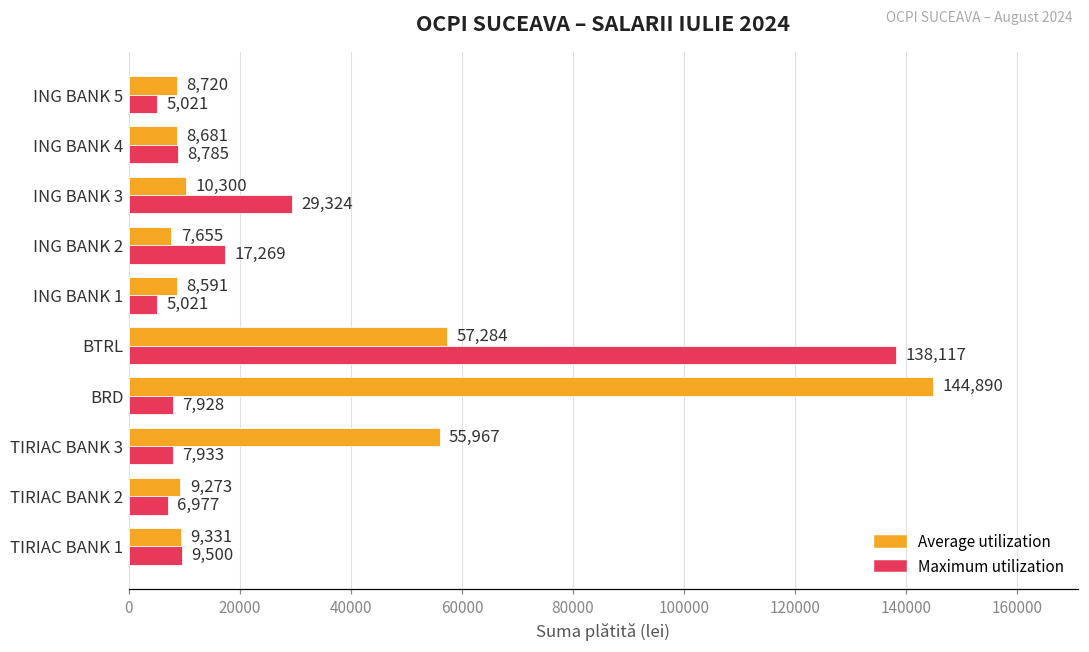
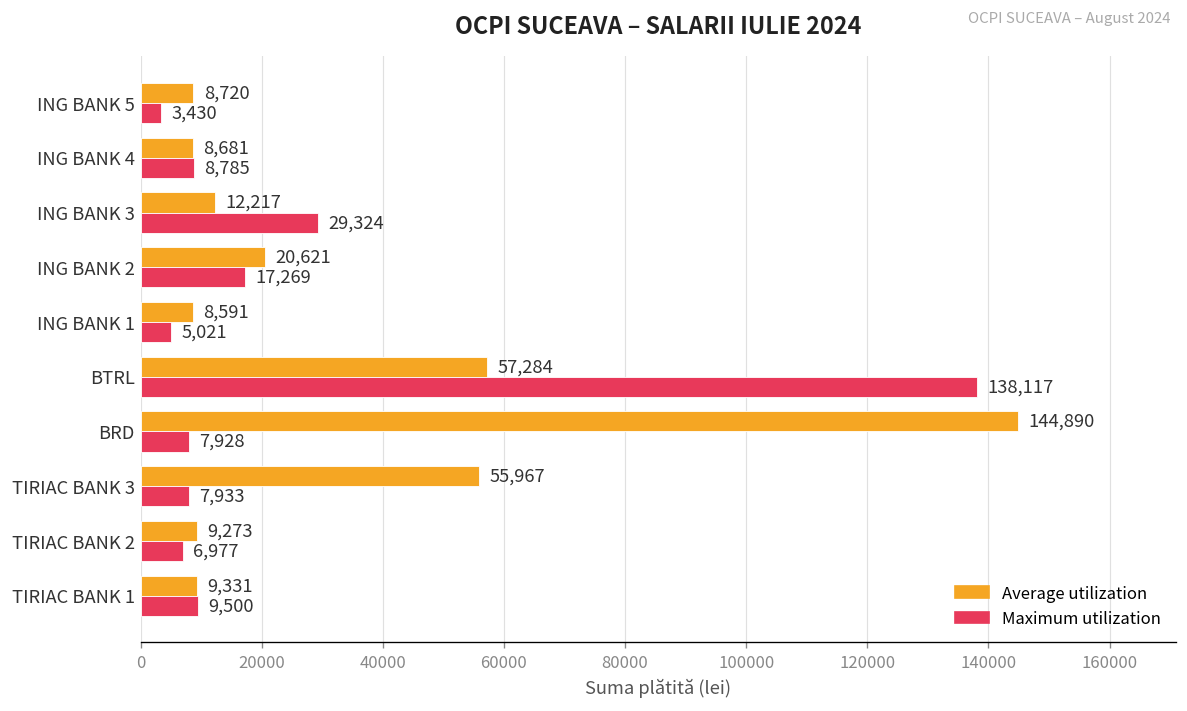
  {
    "Average utilization": {
      "ING BANK 5": "8,720",
      "ING BANK 4": "8,681",
-     "ING BANK 3": "10,300",
-     "ING BANK 2": "7,655",
+     "ING BANK 3": "12,217",
+     "ING BANK 2": "20,621",
      "ING BANK 1": "8,591",
      "BTRL": "57,284",
      "BRD": "144,890",
      "TIRIAC BANK 3": "55,967",
      "TIRIAC BANK 2": "9,273",
      "TIRIAC BANK 1": "9,331"
    },
    "Maximum utilization": {
-     "ING BANK 5": "5,021",
+     "ING BANK 5": "3,430",
      "ING BANK 4": "8,785",
      "ING BANK 3": "29,324",
      "ING BANK 2": "17,269",
      "ING BANK 1": "5,021",
      "BTRL": "138,117",
      "BRD": "7,928",
      "TIRIAC BANK 3": "7,933",
      "TIRIAC BANK 2": "6,977",
      "TIRIAC BANK 1": "9,500"
    }
  }
